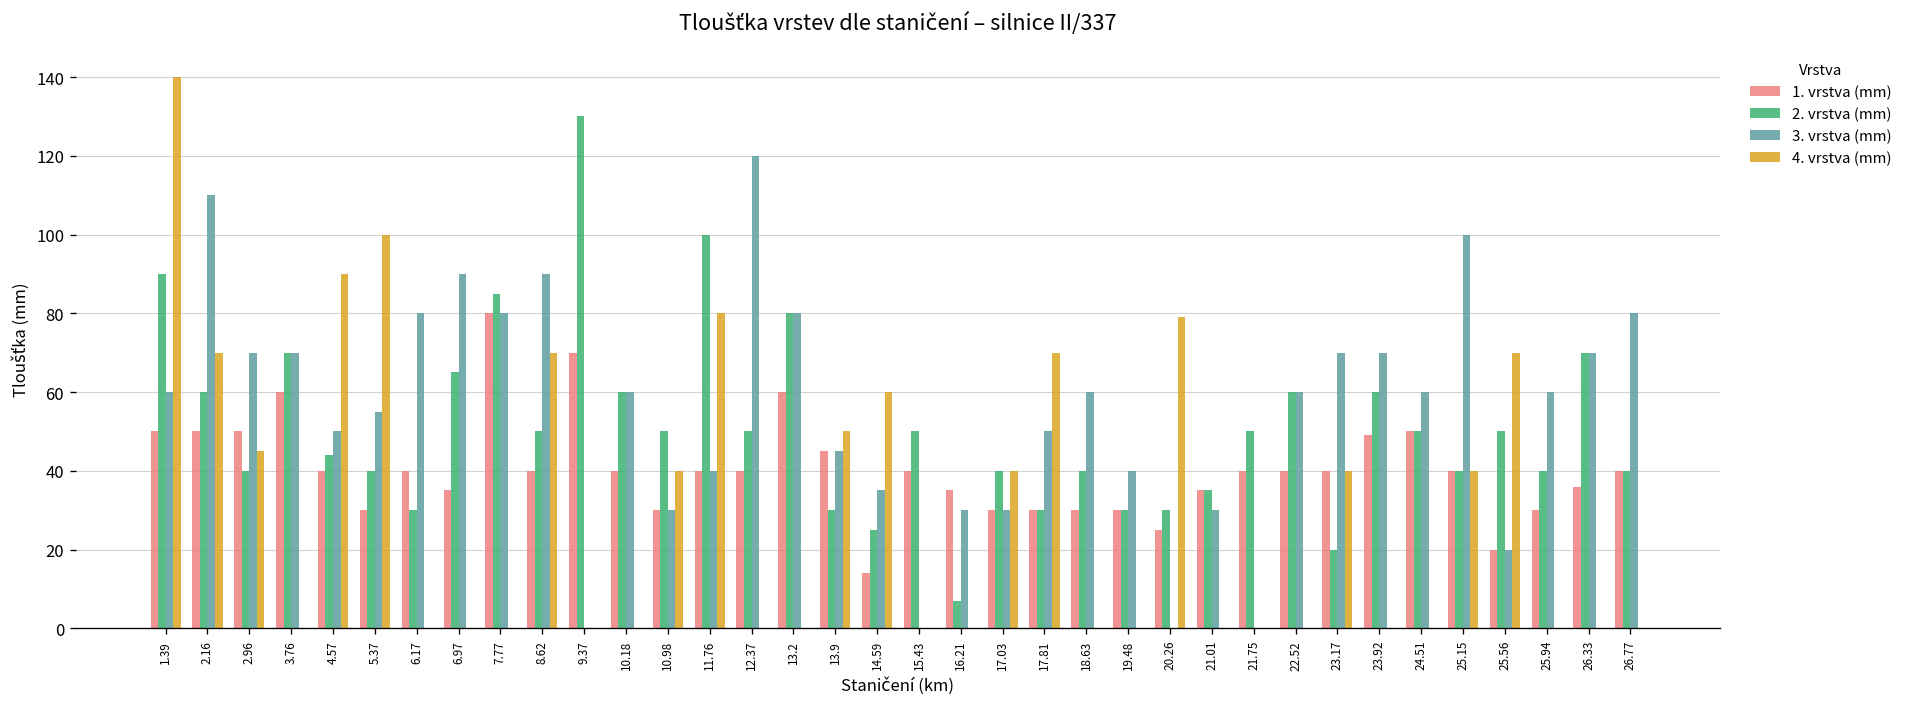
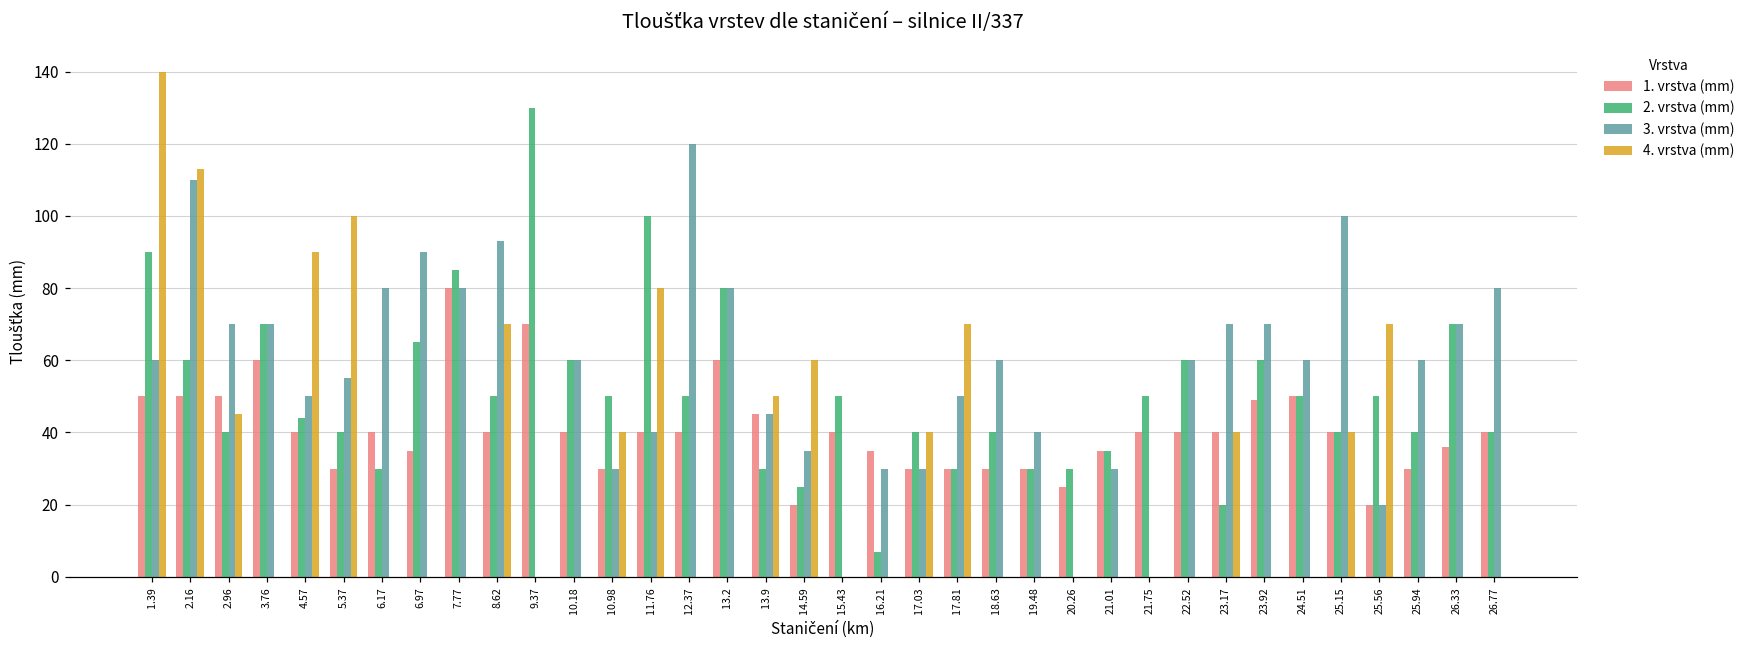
  {
    "1. vrstva (mm)": {
      "1.39": 50,
      "2.16": 50,
      "2.96": 50,
      "3.76": 60,
      "4.57": 40,
      "5.37": 30,
      "6.17": 40,
      "6.97": 35,
      "7.77": 80,
      "8.62": 40,
      "9.37": 70,
      "10.18": 40,
      "10.98": 30,
      "11.76": 40,
      "12.37": 40,
      "13.2": 60,
      "13.9": 45,
-     "14.59": 14,
+     "14.59": 20,
      "15.43": 40,
      "16.21": 35,
      "17.03": 30,
      "17.81": 30,
      "18.63": 30,
      "19.48": 30,
      "20.26": 25,
      "21.01": 35,
      "21.75": 40,
      "22.52": 40,
      "23.17": 40,
      "23.92": 49,
      "24.51": 50,
      "25.15": 40,
      "25.56": 20,
      "25.94": 30,
      "26.33": 36,
      "26.77": 40
    },
    "2. vrstva (mm)": {
      "1.39": 90,
      "2.16": 60,
      "2.96": 40,
      "3.76": 70,
      "4.57": 44,
      "5.37": 40,
      "6.17": 30,
      "6.97": 65,
      "7.77": 85,
      "8.62": 50,
      "9.37": 130,
      "10.18": 60,
      "10.98": 50,
      "11.76": 100,
      "12.37": 50,
      "13.2": 80,
      "13.9": 30,
      "14.59": 25,
      "15.43": 50,
      "16.21": 7,
      "17.03": 40,
      "17.81": 30,
      "18.63": 40,
      "19.48": 30,
      "20.26": 30,
      "21.01": 35,
      "21.75": 50,
      "22.52": 60,
      "23.17": 20,
      "23.92": 60,
      "24.51": 50,
      "25.15": 40,
      "25.56": 50,
      "25.94": 40,
      "26.33": 70,
      "26.77": 40
    },
    "3. vrstva (mm)": {
      "1.39": 60,
      "2.16": 110,
      "2.96": 70,
      "3.76": 70,
      "4.57": 50,
      "5.37": 55,
      "6.17": 80,
      "6.97": 90,
      "7.77": 80,
-     "8.62": 90,
+     "8.62": 93,
      "9.37": 0,
      "10.18": 60,
      "10.98": 30,
      "11.76": 40,
      "12.37": 120,
      "13.2": 80,
      "13.9": 45,
      "14.59": 35,
      "15.43": 0,
      "16.21": 30,
      "17.03": 30,
      "17.81": 50,
      "18.63": 60,
      "19.48": 40,
      "20.26": 0,
      "21.01": 30,
      "21.75": 0,
      "22.52": 60,
      "23.17": 70,
      "23.92": 70,
      "24.51": 60,
      "25.15": 100,
      "25.56": 20,
      "25.94": 60,
      "26.33": 70,
      "26.77": 80
    },
    "4. vrstva (mm)": {
      "1.39": 140,
-     "2.16": 70,
+     "2.16": 113,
      "2.96": 45,
      "3.76": 0,
      "4.57": 90,
      "5.37": 100,
      "6.17": 0,
      "6.97": 0,
      "7.77": 0,
      "8.62": 70,
      "9.37": 0,
      "10.18": 0,
      "10.98": 40,
      "11.76": 80,
      "12.37": 0,
      "13.2": 0,
      "13.9": 50,
      "14.59": 60,
      "15.43": 0,
      "16.21": 0,
      "17.03": 40,
      "17.81": 70,
      "18.63": 0,
      "19.48": 0,
-     "20.26": 79,
+     "20.26": 0,
      "21.01": 0,
      "21.75": 0,
      "22.52": 0,
      "23.17": 40,
      "23.92": 0,
      "24.51": 0,
      "25.15": 40,
      "25.56": 70,
      "25.94": 0,
      "26.33": 0,
      "26.77": 0
    }
  }
